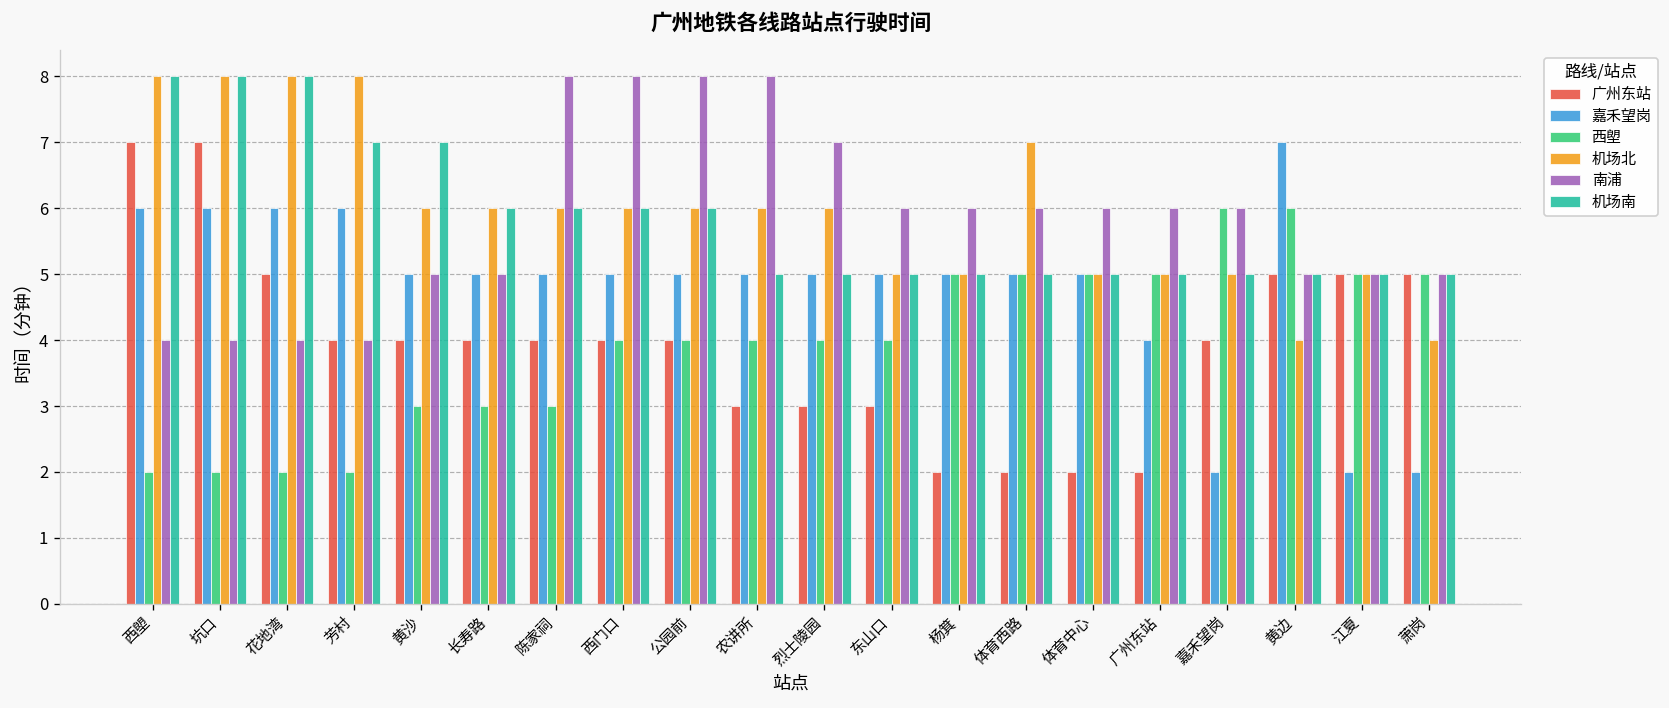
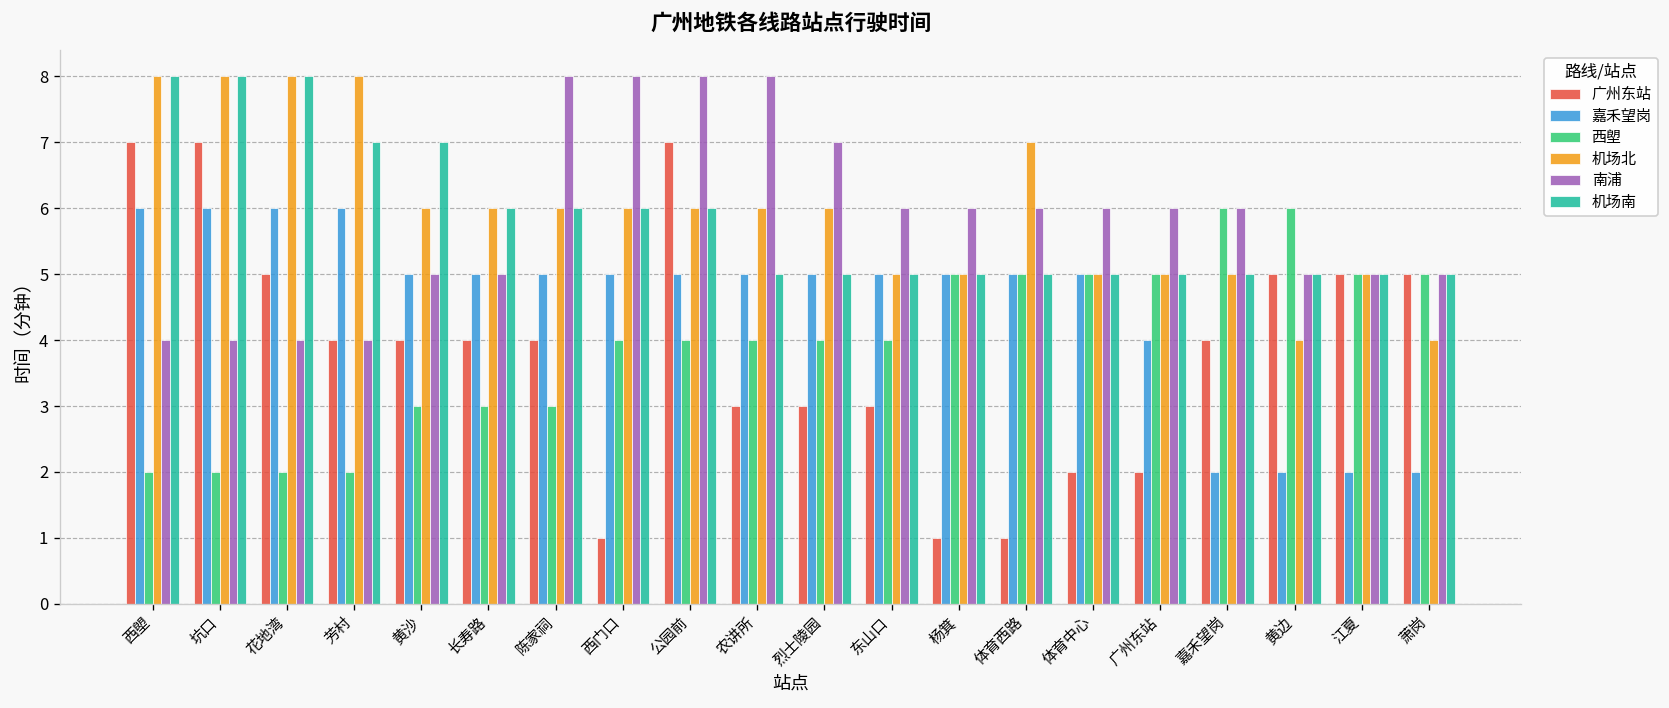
  {
    "广州东站": {
      "西塱": 7,
      "坑口": 7,
      "花地湾": 5,
      "芳村": 4,
      "黄沙": 4,
      "长寿路": 4,
      "陈家祠": 4,
-     "西门口": 4,
-     "公园前": 4,
+     "西门口": 1,
+     "公园前": 7,
      "农讲所": 3,
      "烈士陵园": 3,
      "东山口": 3,
-     "杨箕": 2,
-     "体育西路": 2,
+     "杨箕": 1,
+     "体育西路": 1,
      "体育中心": 2,
      "广州东站": 2,
      "嘉禾望岗": 4,
      "黄边": 5,
      "江夏": 5,
      "萧岗": 5
    },
    "嘉禾望岗": {
      "西塱": 6,
      "坑口": 6,
      "花地湾": 6,
      "芳村": 6,
      "黄沙": 5,
      "长寿路": 5,
      "陈家祠": 5,
      "西门口": 5,
      "公园前": 5,
      "农讲所": 5,
      "烈士陵园": 5,
      "东山口": 5,
      "杨箕": 5,
      "体育西路": 5,
      "体育中心": 5,
      "广州东站": 4,
      "嘉禾望岗": 2,
-     "黄边": 7,
+     "黄边": 2,
      "江夏": 2,
      "萧岗": 2
    },
    "机场北": {
      "西塱": 8,
      "坑口": 8,
      "花地湾": 8,
      "芳村": 8,
      "黄沙": 6,
      "长寿路": 6,
      "陈家祠": 6,
      "西门口": 6,
      "公园前": 6,
      "农讲所": 6,
      "烈士陵园": 6,
      "东山口": 5,
      "杨箕": 5,
      "体育西路": 7,
      "体育中心": 5,
      "广州东站": 5,
      "嘉禾望岗": 5,
      "黄边": 4,
      "江夏": 5,
      "萧岗": 4
    },
    "南浦": {
      "西塱": 4,
      "坑口": 4,
      "花地湾": 4,
      "芳村": 4,
      "黄沙": 5,
      "长寿路": 5,
      "陈家祠": 8,
      "西门口": 8,
      "公园前": 8,
      "农讲所": 8,
      "烈士陵园": 7,
      "东山口": 6,
      "杨箕": 6,
      "体育西路": 6,
      "体育中心": 6,
      "广州东站": 6,
      "嘉禾望岗": 6,
      "黄边": 5,
      "江夏": 5,
      "萧岗": 5
    }
  }
